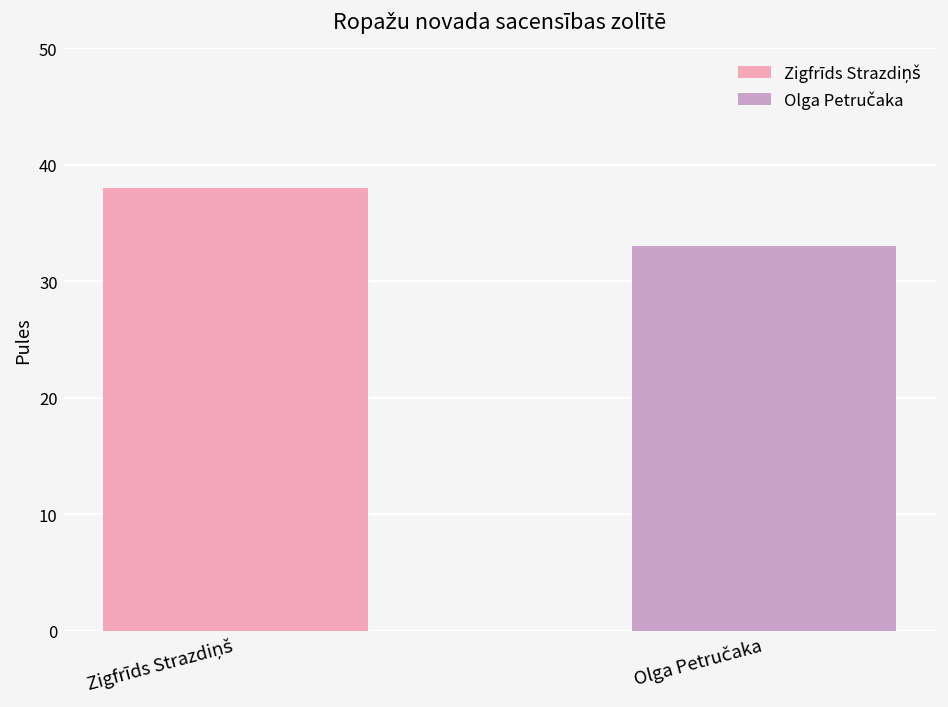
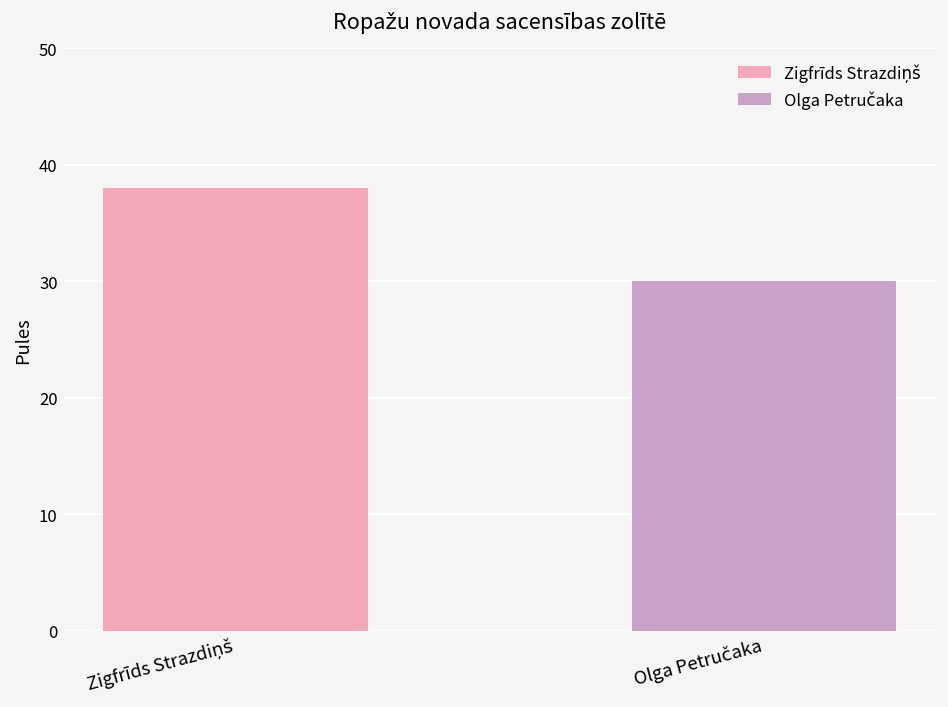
  {
    "Zigfrīds Strazdiņš": 38,
-   "Olga Petručaka": 33
+   "Olga Petručaka": 30
  }
